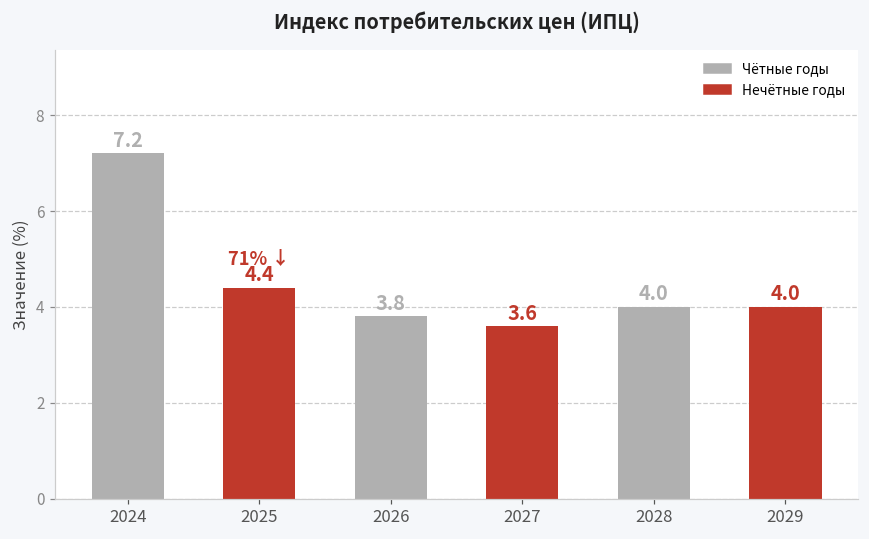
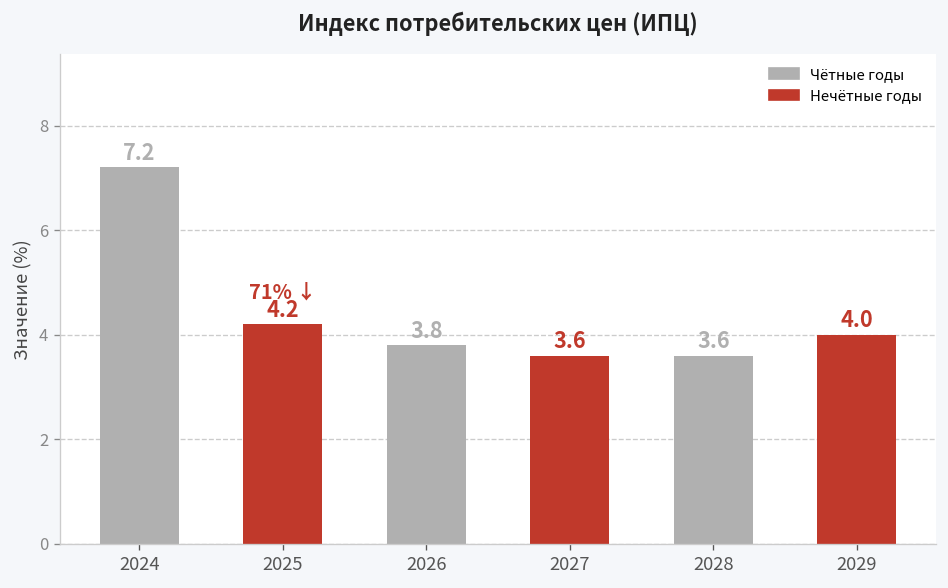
  {
    "2024": 7.2,
-   "2025": 4.4,
+   "2025": 4.2,
    "2026": 3.8,
    "2027": 3.6,
-   "2028": 4.0,
+   "2028": 3.6,
    "2029": 4.0
  }
